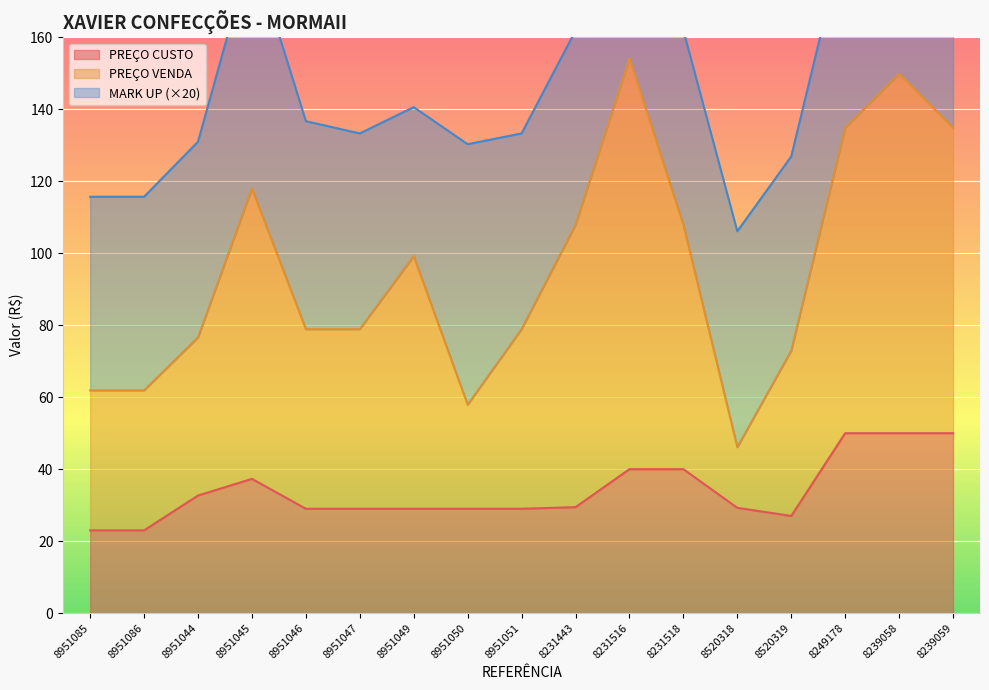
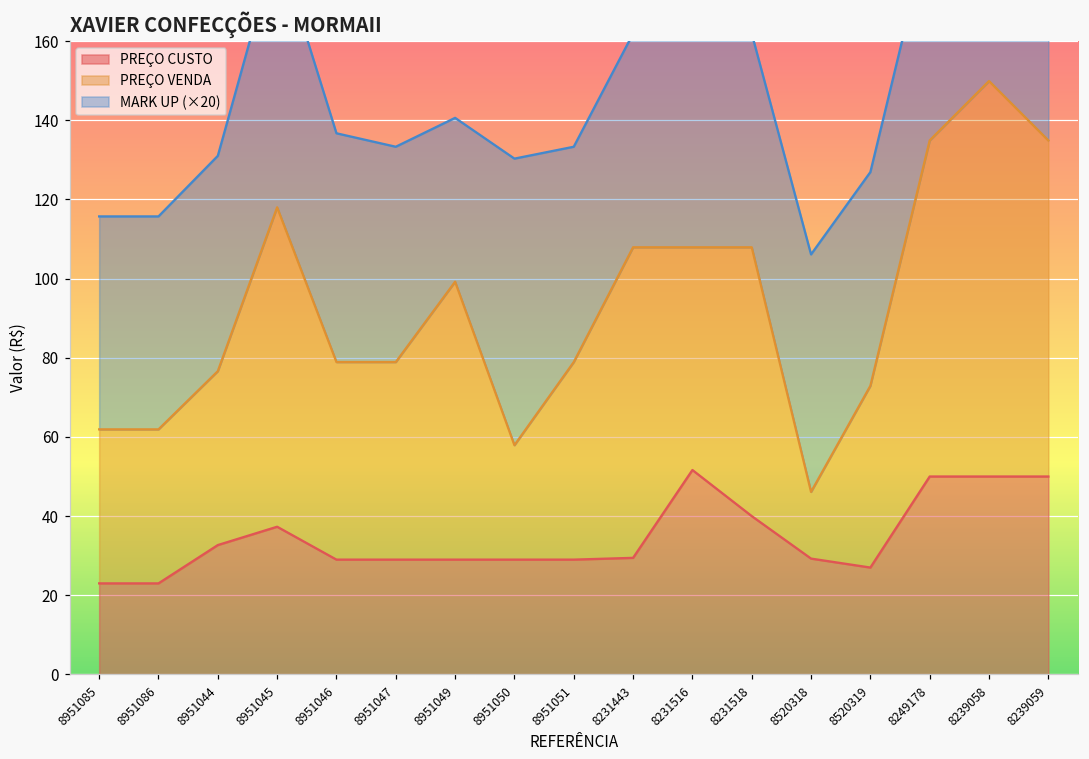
  {
    "PREÇO CUSTO": {
      "8951085": 23,
      "8951086": 23,
      "8951044": 33,
      "8951045": 37,
      "8951046": 29,
      "8951047": 29,
      "8951049": 29,
      "8951050": 29,
      "8951051": 29,
      "8231443": 29,
-     "8231516": 40,
+     "8231516": 52,
      "8231518": 40,
      "8520318": 29,
      "8520319": 27,
      "8249178": 50,
      "8239058": 50,
      "8239059": 50
    },
    "PREÇO VENDA": {
      "8951085": 62,
      "8951086": 62,
      "8951044": 77,
      "8951045": 118,
      "8951046": 79,
      "8951047": 79,
      "8951049": 99,
      "8951050": 58,
      "8951051": 79,
      "8231443": 108,
-     "8231516": 154,
+     "8231516": 108,
      "8231518": 108,
      "8520318": 46,
      "8520319": 73,
      "8249178": 135,
      "8239058": 150,
      "8239059": 135
    }
  }
